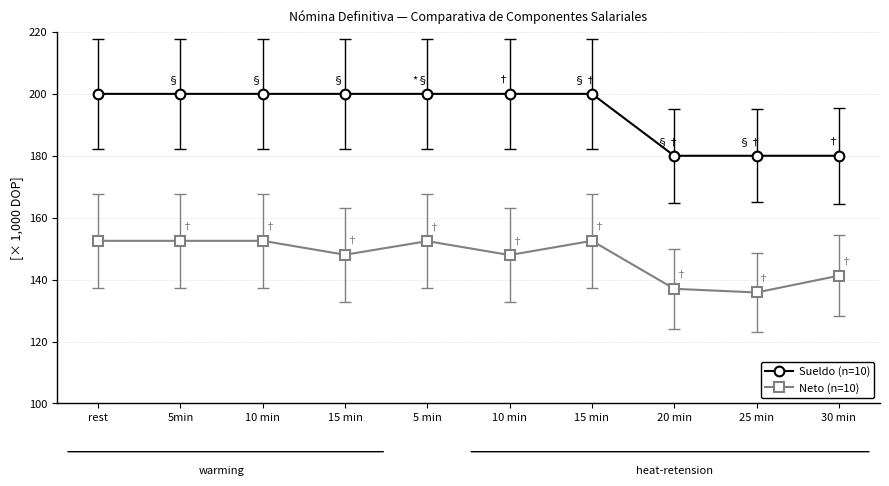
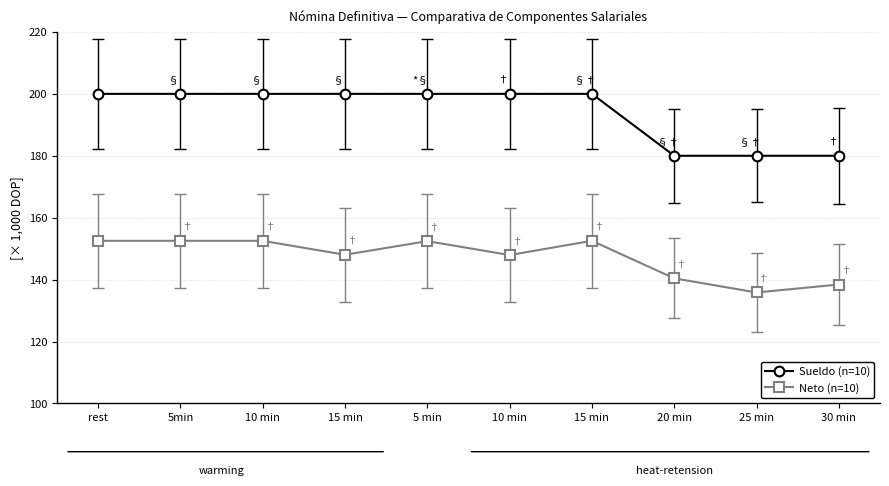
  {
    "Sueldo (n=10)": {
      "rest": 200,
      "5min": 200,
      "5 min": 200,
      "20 min": 180,
      "25 min": 180,
      "30 min": 180
    },
    "Neto (n=10)": {
      "rest": 153,
      "5min": 153,
      "5 min": 152,
-     "20 min": 137,
+     "20 min": 140,
      "25 min": 136,
-     "30 min": 141
+     "30 min": 138
    }
  }
